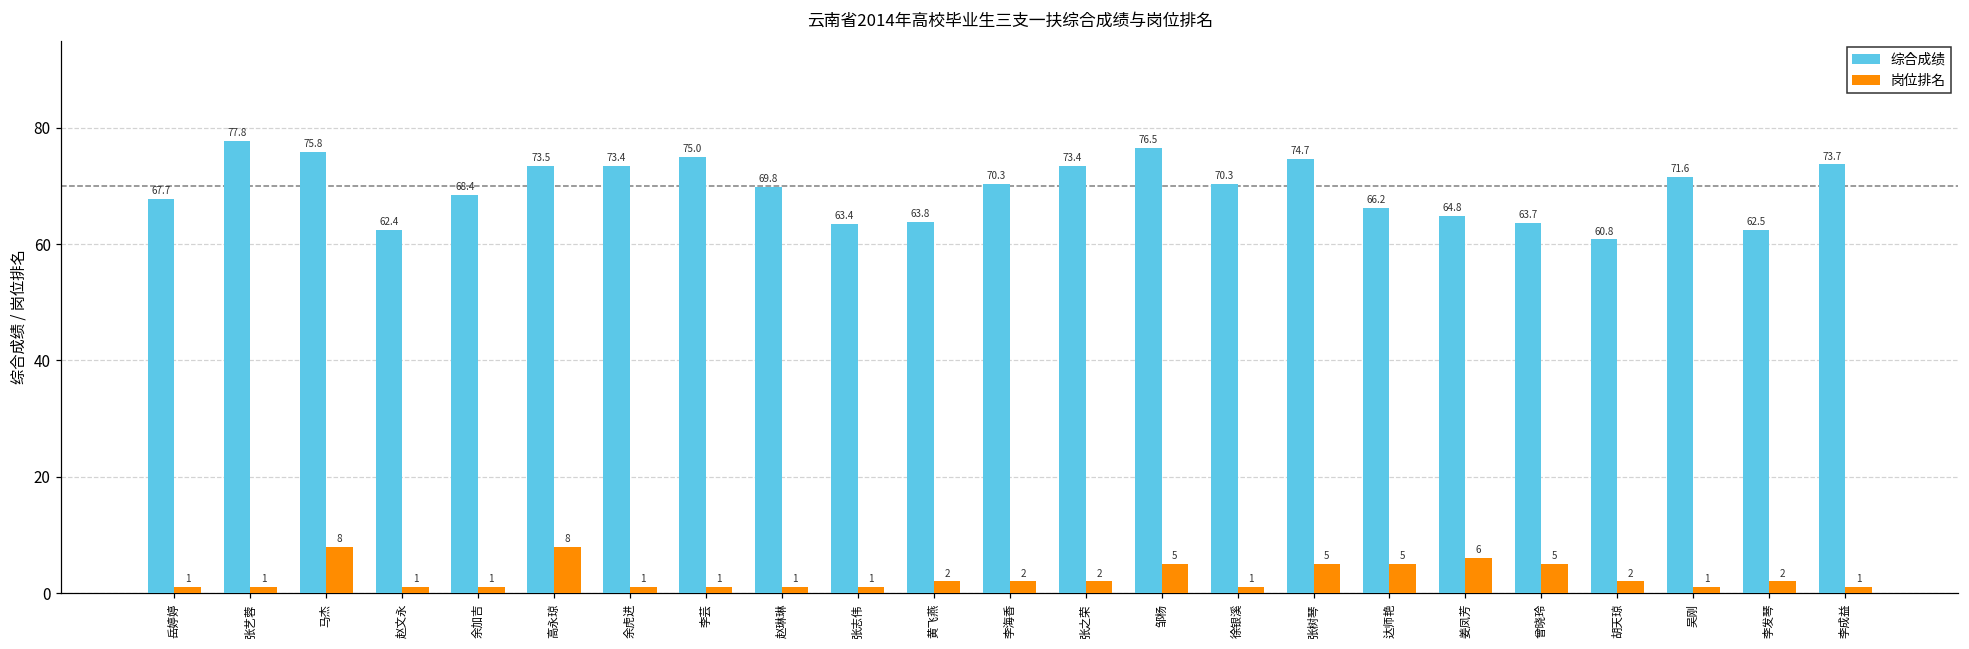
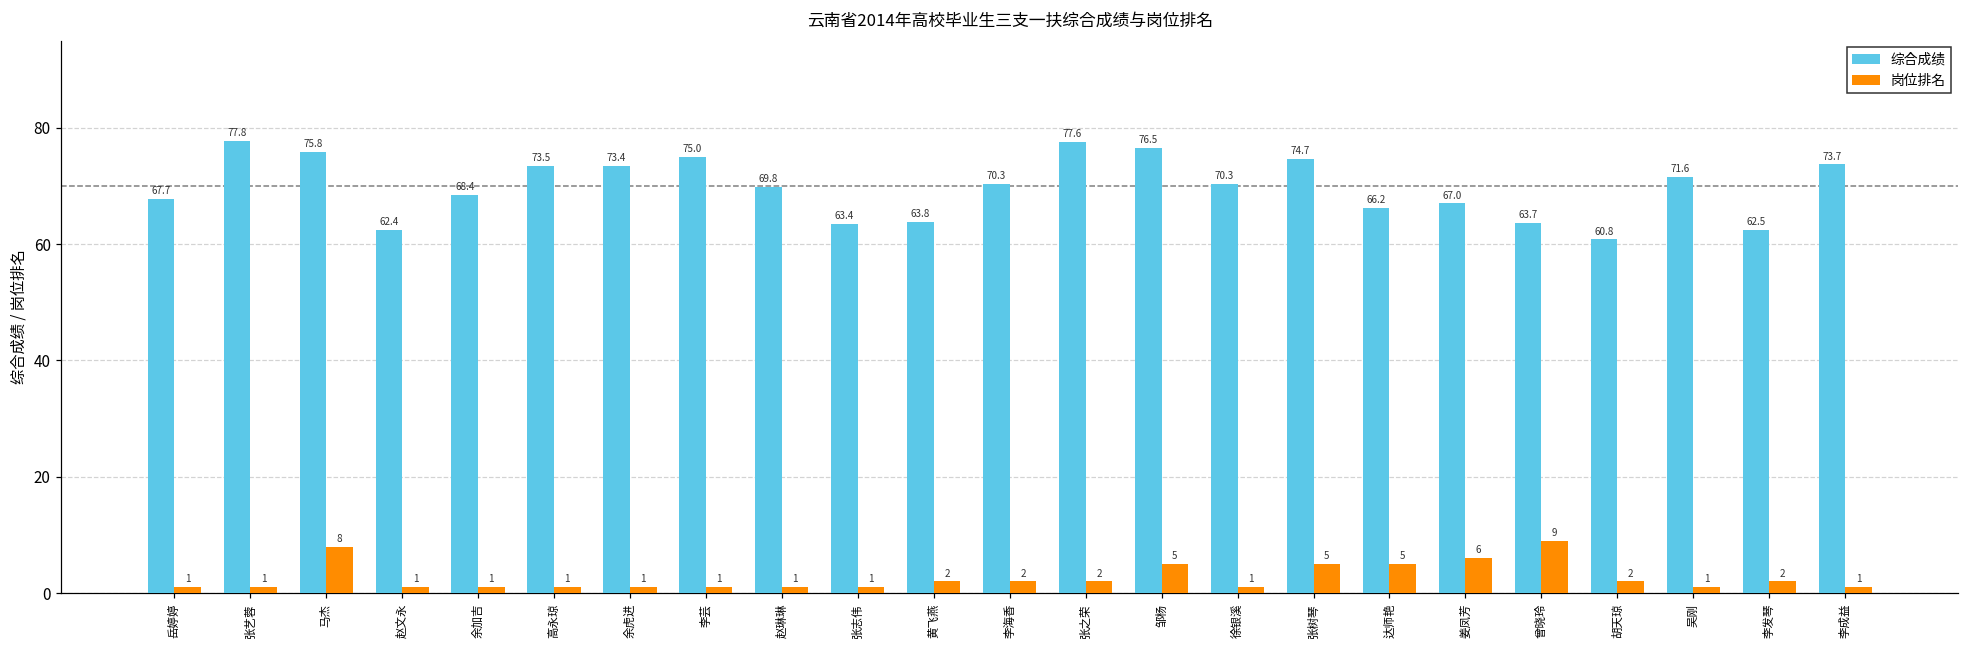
  {
    "综合成绩": {
      "岳婷婷": 67.7,
      "张艺蓉": 77.8,
      "马杰": 75.8,
      "赵文永": 62.4,
      "余加吉": 68.4,
      "高永琼": 73.5,
      "余虎进": 73.4,
      "李芸": 75.0,
      "赵琳琳": 69.8,
      "张志伟": 63.4,
      "黄飞燕": 63.8,
      "李海香": 70.3,
-     "张之荣": 73.4,
+     "张之荣": 77.6,
      "邹杨": 76.5,
      "徐银溪": 70.3,
      "张树琴": 74.7,
      "达师艳": 66.2,
-     "姜凤芳": 64.8,
+     "姜凤芳": 67.0,
      "曾晓玲": 63.7,
      "胡天琼": 60.8,
      "吴刚": 71.6,
      "李发琴": 62.5,
      "李成益": 73.7
    },
    "岗位排名": {
      "岳婷婷": 1,
      "张艺蓉": 1,
      "马杰": 8,
      "赵文永": 1,
      "余加吉": 1,
-     "高永琼": 8,
+     "高永琼": 1,
      "余虎进": 1,
      "李芸": 1,
      "赵琳琳": 1,
      "张志伟": 1,
      "黄飞燕": 2,
      "李海香": 2,
      "张之荣": 2,
      "邹杨": 5,
      "徐银溪": 1,
      "张树琴": 5,
      "达师艳": 5,
      "姜凤芳": 6,
-     "曾晓玲": 5,
+     "曾晓玲": 9,
      "胡天琼": 2,
      "吴刚": 1,
      "李发琴": 2,
      "李成益": 1
    }
  }
